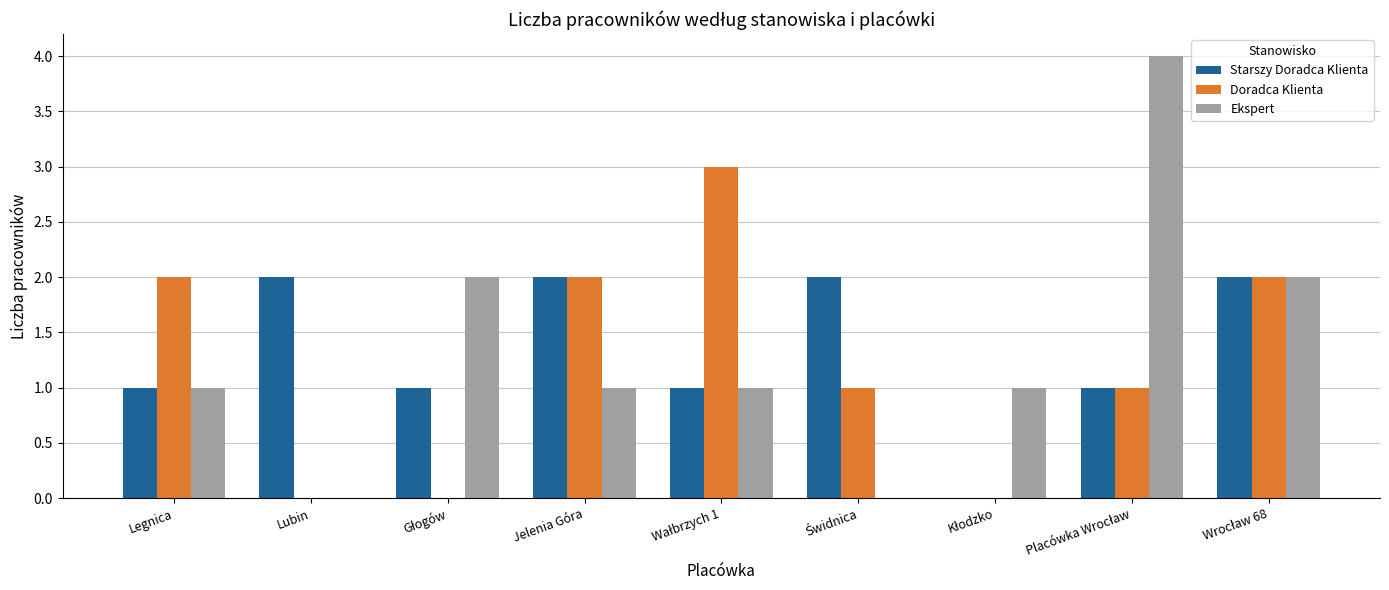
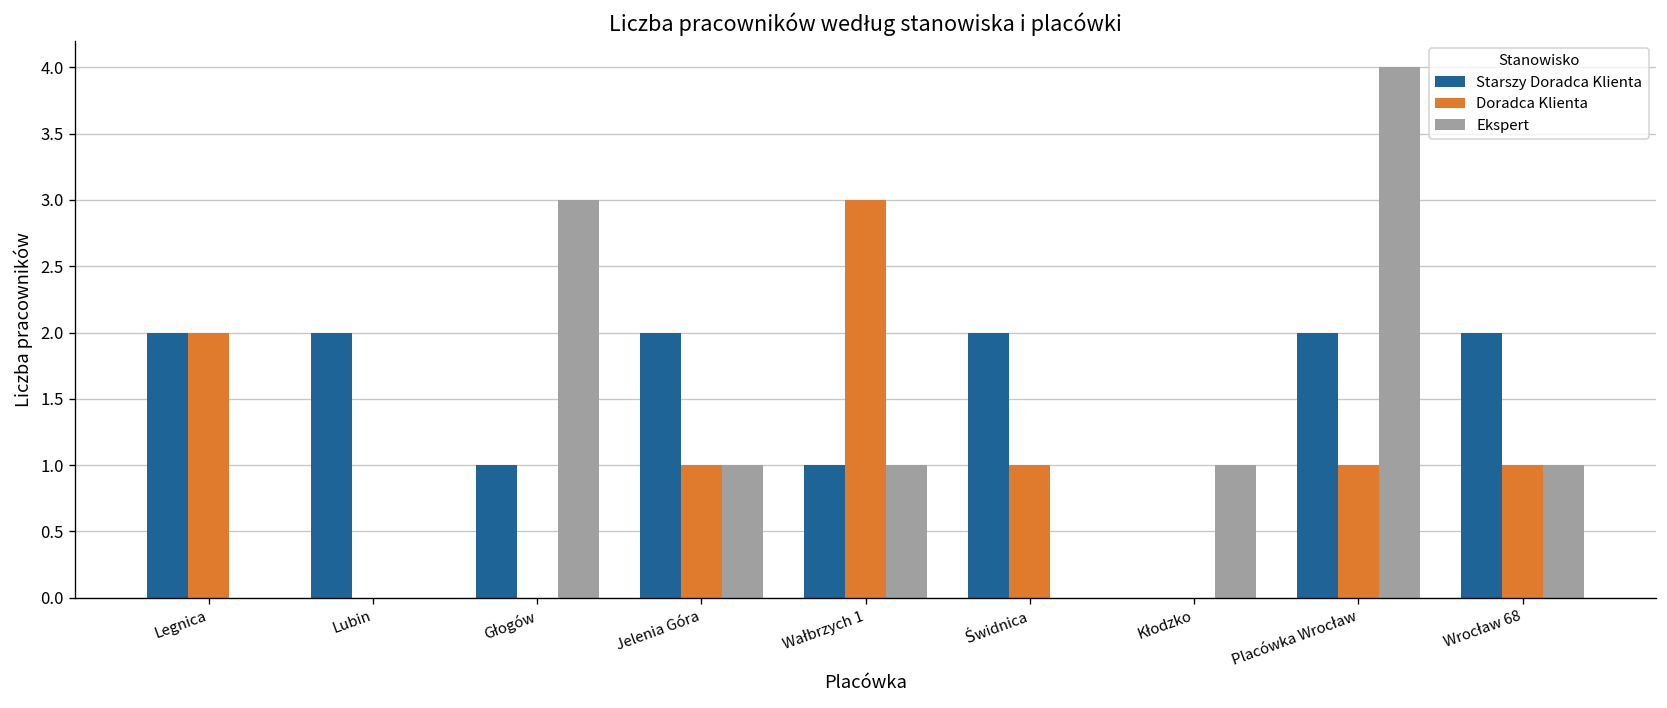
  {
    "Starszy Doradca Klienta": {
-     "Legnica": 1,
+     "Legnica": 2,
      "Lubin": 2,
      "Głogów": 1,
      "Jelenia Góra": 2,
      "Wałbrzych 1": 1,
      "Świdnica": 2,
      "Kłodzko": 0,
-     "Placówka Wrocław": 1,
+     "Placówka Wrocław": 2,
      "Wrocław 68": 2
    },
    "Doradca Klienta": {
      "Legnica": 2,
      "Lubin": 0,
      "Głogów": 0,
-     "Jelenia Góra": 2,
+     "Jelenia Góra": 1,
      "Wałbrzych 1": 3,
      "Świdnica": 1,
      "Kłodzko": 0,
      "Placówka Wrocław": 1,
-     "Wrocław 68": 2
+     "Wrocław 68": 1
    },
    "Ekspert": {
-     "Legnica": 1,
+     "Legnica": 0,
      "Lubin": 0,
-     "Głogów": 2,
+     "Głogów": 3,
      "Jelenia Góra": 1,
      "Wałbrzych 1": 1,
      "Świdnica": 0,
      "Kłodzko": 1,
      "Placówka Wrocław": 4,
-     "Wrocław 68": 2
+     "Wrocław 68": 1
    }
  }
